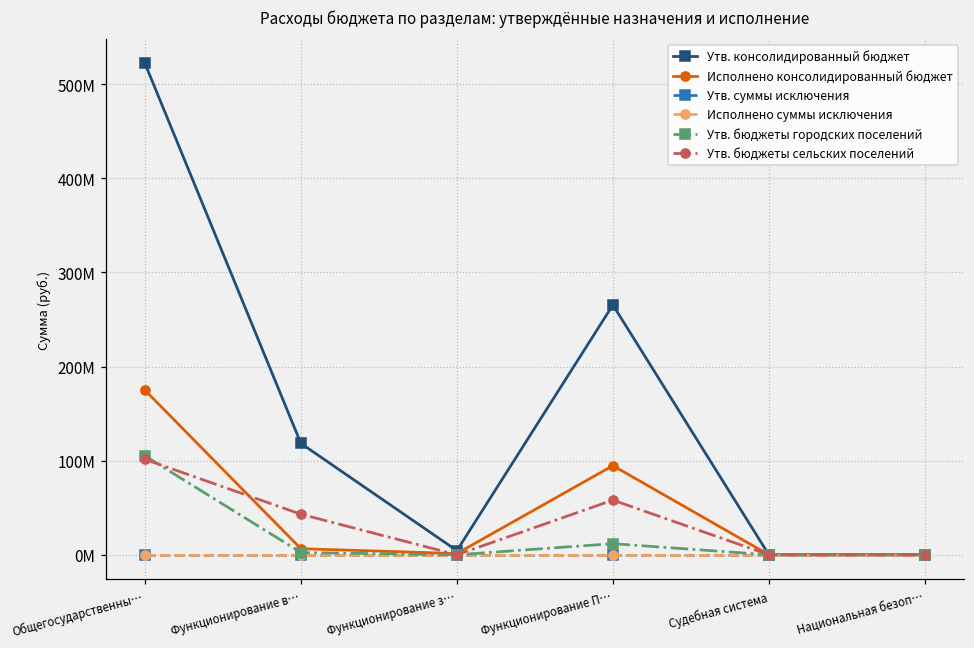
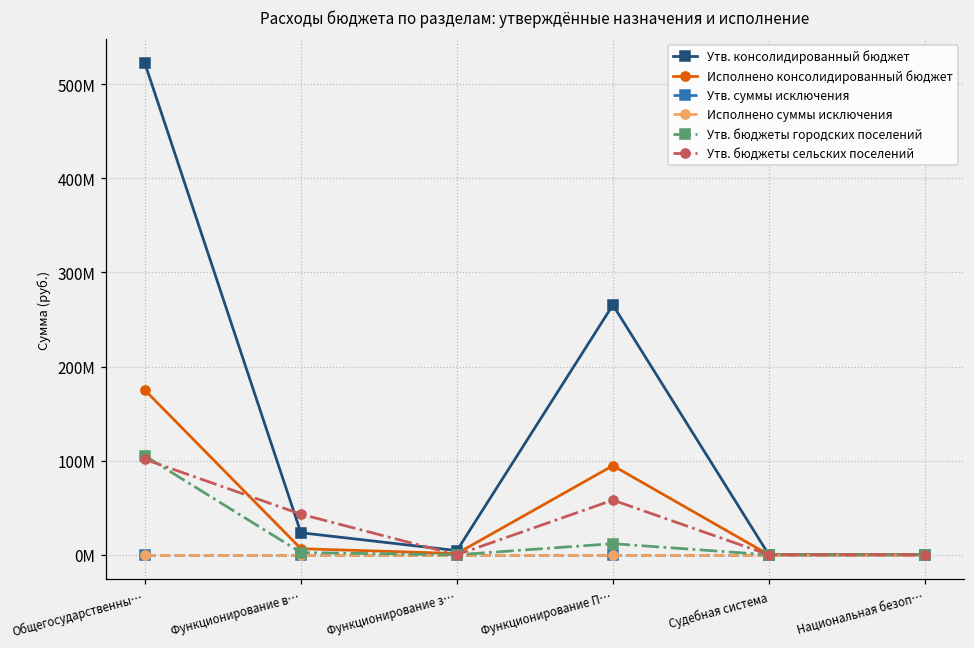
  {
    "Утв. консолидированный бюджет": {
      "Общегосударственны…": 520000000,
-     "Функционирование в…": 120000000,
+     "Функционирование в…": 20000000,
      "Функционирование з…": 0,
      "Функционирование П…": 270000000
    },
    "Исполнено консолидированный бюджет": {
      "Общегосударственны…": 170000000,
      "Функционирование в…": 10000000,
      "Функционирование П…": 90000000
    },
    "Исполнено суммы исключения": {
      "Общегосударственны…": 0,
      "Функционирование П…": 0
    },
    "Утв. бюджеты городских поселений": {
      "Общегосударственны…": 110000000,
      "Функционирование П…": 10000000
    },
    "Утв. бюджеты сельских поселений": {
      "Общегосударственны…": 100000000,
      "Функционирование в…": 40000000,
      "Функционирование П…": 60000000
    }
  }
